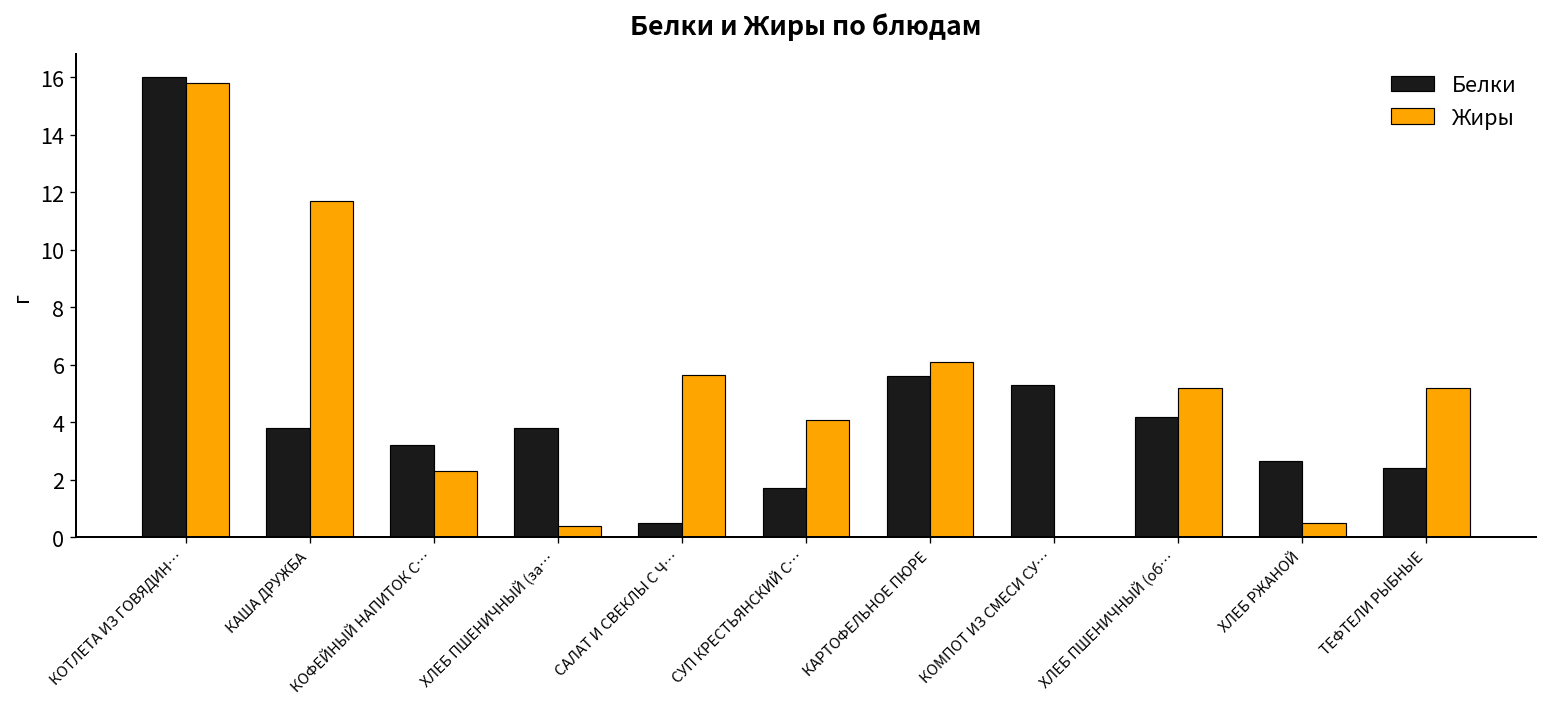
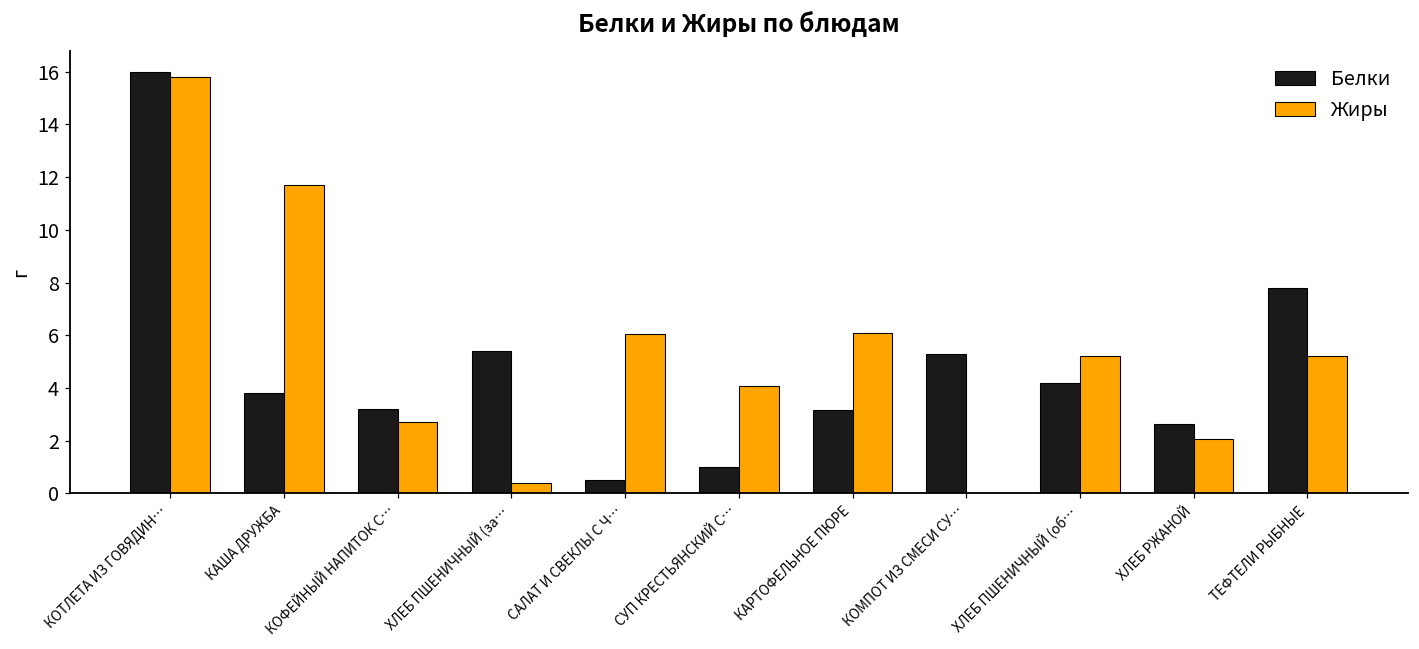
  {
    "Белки": {
      "КОТЛЕТА ИЗ ГОВЯДИН…": 16.0,
      "КАША ДРУЖБА": 3.8,
      "КОФЕЙНЫЙ НАПИТОК С…": 3.2,
-     "ХЛЕБ ПШЕНИЧНЫЙ (за…": 3.8,
+     "ХЛЕБ ПШЕНИЧНЫЙ (за…": 5.4,
      "САЛАТ И СВЕКЛЫ С Ч…": 0.5,
-     "СУП КРЕСТЬЯНСКИЙ С…": 1.7,
-     "КАРТОФЕЛЬНОЕ ПЮРЕ": 5.6,
+     "СУП КРЕСТЬЯНСКИЙ С…": 1.0,
+     "КАРТОФЕЛЬНОЕ ПЮРЕ": 3.2,
      "КОМПОТ ИЗ СМЕСИ СУ…": 5.3,
      "ХЛЕБ ПШЕНИЧНЫЙ (об…": 4.2,
      "ХЛЕБ РЖАНОЙ": 2.6,
-     "ТЕФТЕЛИ РЫБНЫЕ": 2.4
+     "ТЕФТЕЛИ РЫБНЫЕ": 7.8
    },
    "Жиры": {
      "КОТЛЕТА ИЗ ГОВЯДИН…": 15.8,
      "КАША ДРУЖБА": 11.7,
-     "КОФЕЙНЫЙ НАПИТОК С…": 2.3,
+     "КОФЕЙНЫЙ НАПИТОК С…": 2.7,
      "ХЛЕБ ПШЕНИЧНЫЙ (за…": 0.4,
-     "САЛАТ И СВЕКЛЫ С Ч…": 5.7,
+     "САЛАТ И СВЕКЛЫ С Ч…": 6.1,
      "СУП КРЕСТЬЯНСКИЙ С…": 4.1,
      "КАРТОФЕЛЬНОЕ ПЮРЕ": 6.1,
      "КОМПОТ ИЗ СМЕСИ СУ…": 0.0,
      "ХЛЕБ ПШЕНИЧНЫЙ (об…": 5.2,
-     "ХЛЕБ РЖАНОЙ": 0.5,
+     "ХЛЕБ РЖАНОЙ": 2.1,
      "ТЕФТЕЛИ РЫБНЫЕ": 5.2
    }
  }
